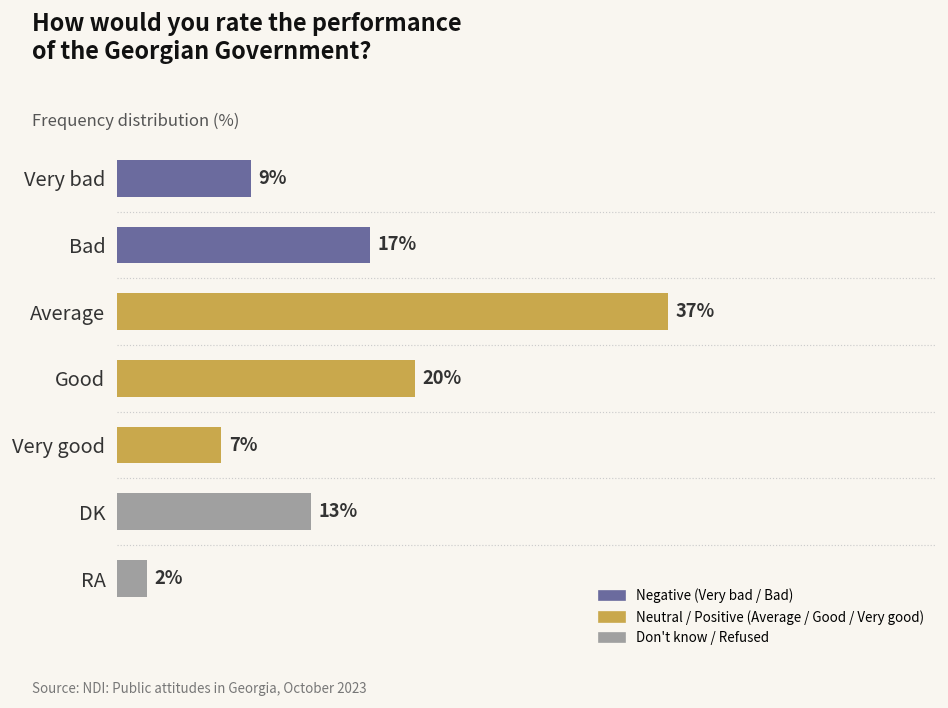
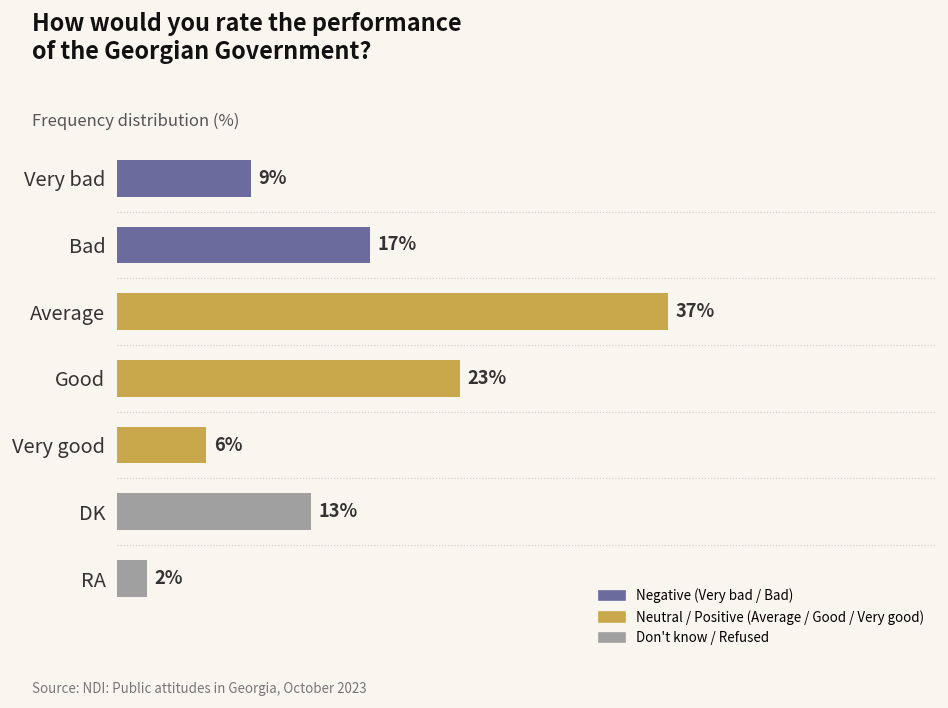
  {
    "Very bad": "9%",
    "Bad": "17%",
    "Average": "37%",
-   "Good": "20%",
-   "Very good": "7%",
+   "Good": "23%",
+   "Very good": "6%",
    "DK": "13%",
    "RA": "2%"
  }
